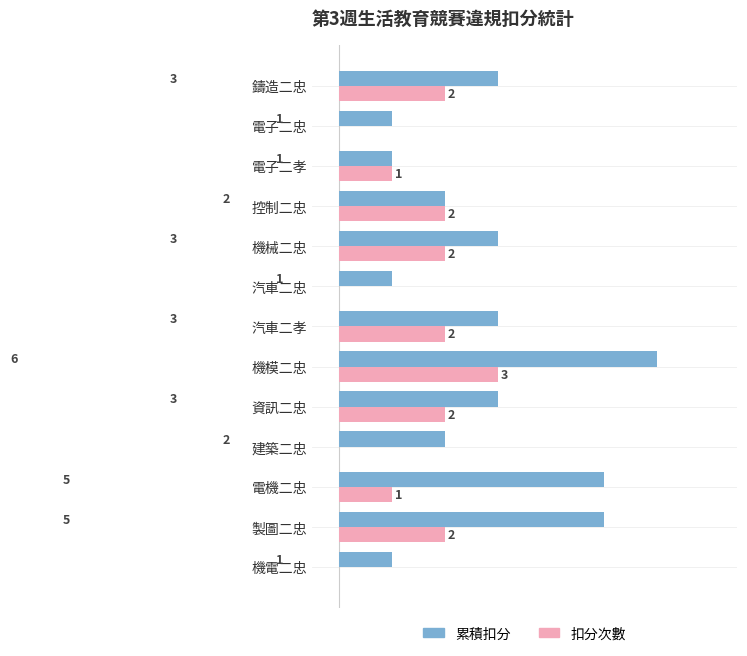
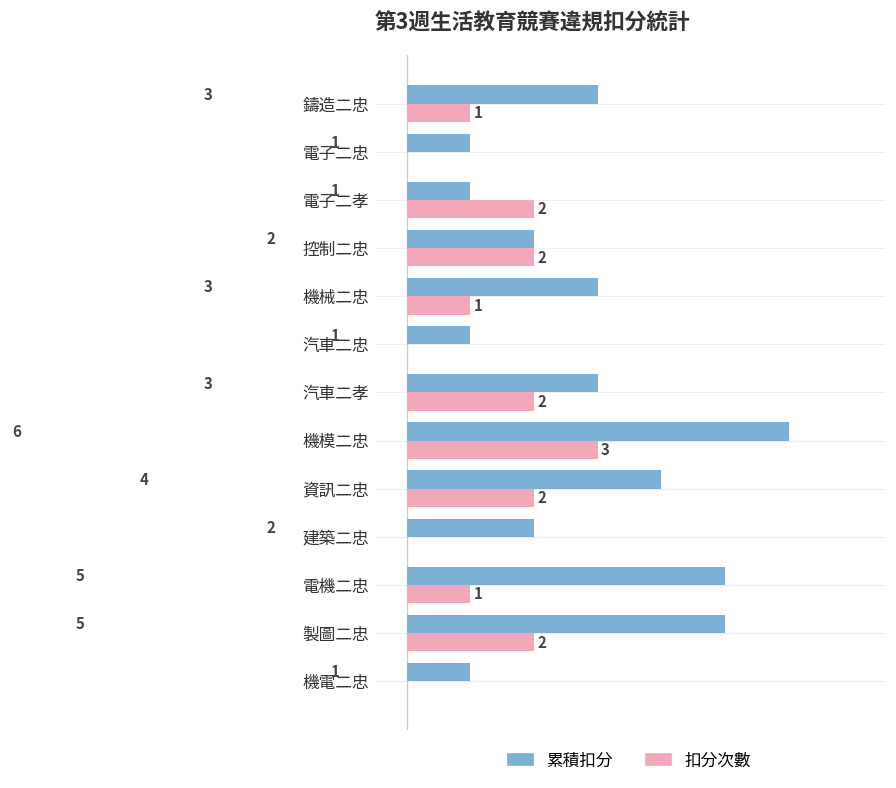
  {
    "累積扣分": {
-     "資訊二忠": 3
+     "資訊二忠": 4
    },
    "扣分次數": {
-     "鑄造二忠": 2,
-     "電子二孝": 1,
+     "鑄造二忠": 1,
+     "電子二孝": 2,
      "控制二忠": 2,
-     "機械二忠": 2,
+     "機械二忠": 1,
      "汽車二孝": 2,
      "機模二忠": 3,
      "資訊二忠": 2,
      "電機二忠": 1,
      "製圖二忠": 2
    }
  }
